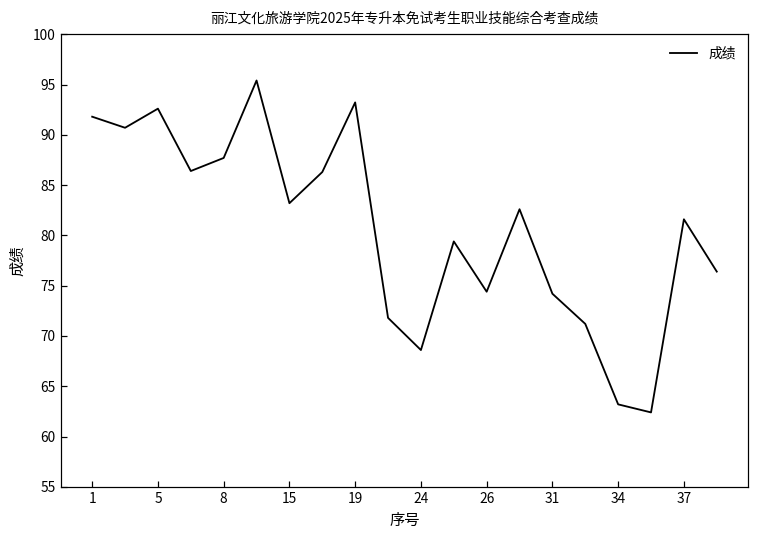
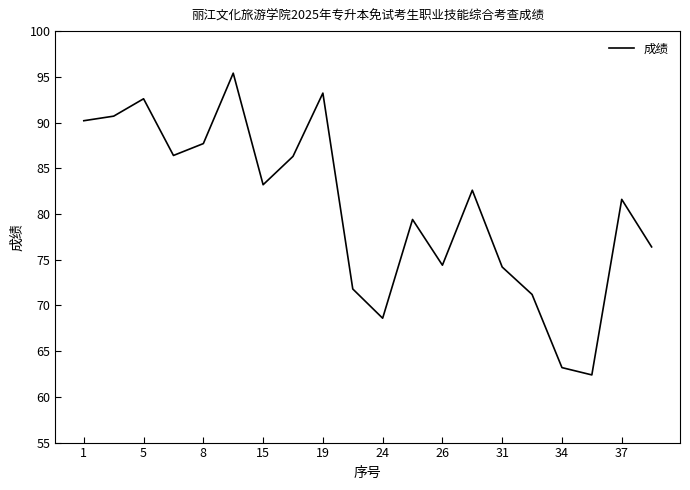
  {
-   "1": 92,
+   "1": 90,
    "5": 93,
    "8": 88,
    "15": 83,
    "19": 93,
    "24": 69,
    "26": 74,
    "31": 74,
    "34": 63,
    "37": 82
  }
